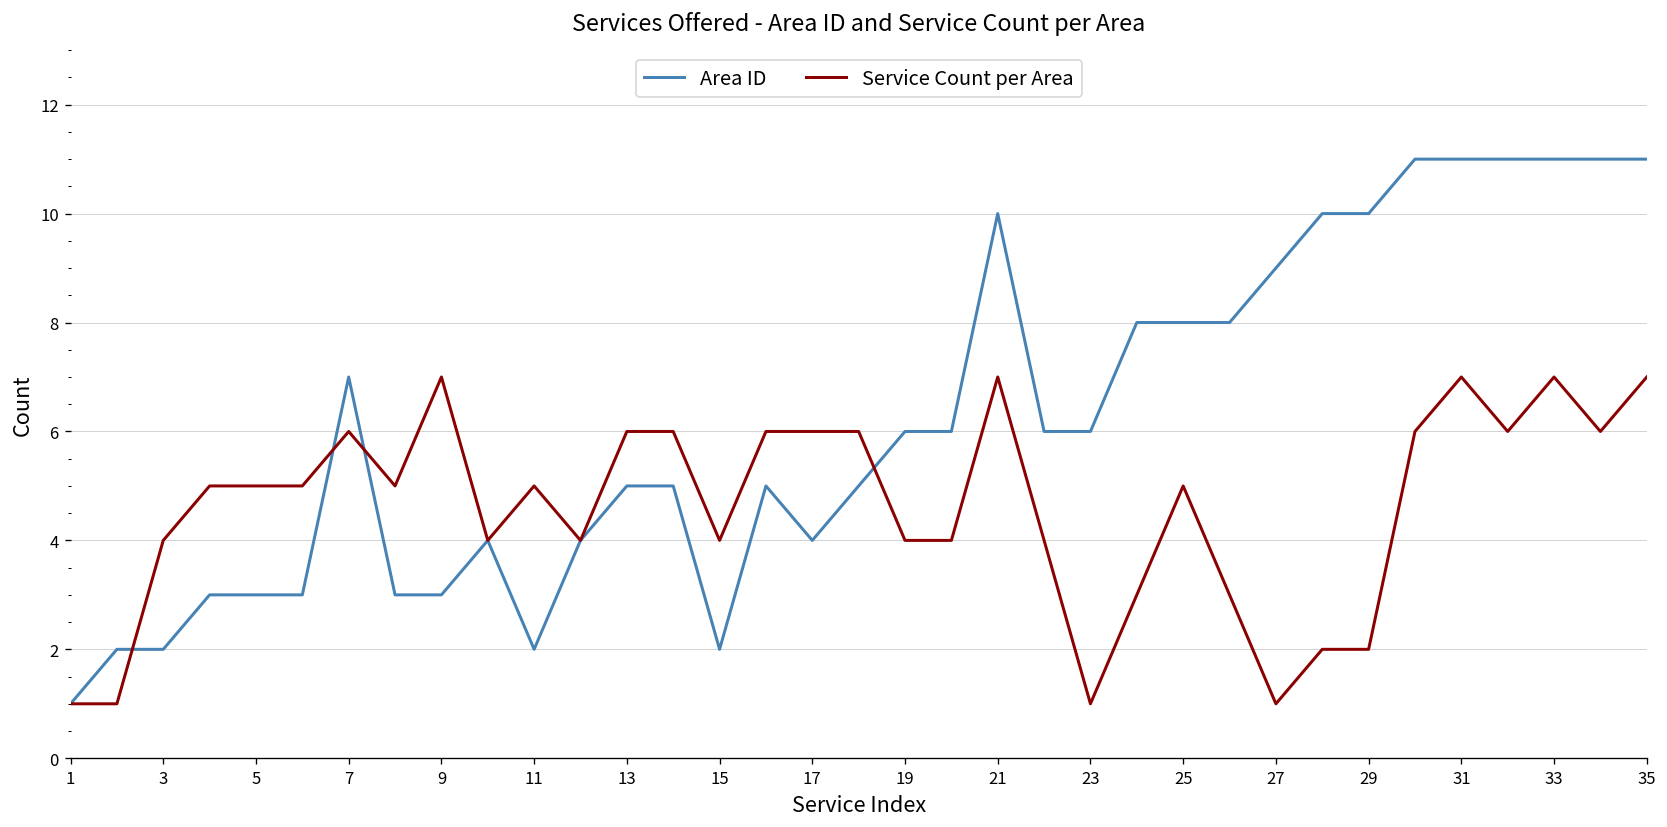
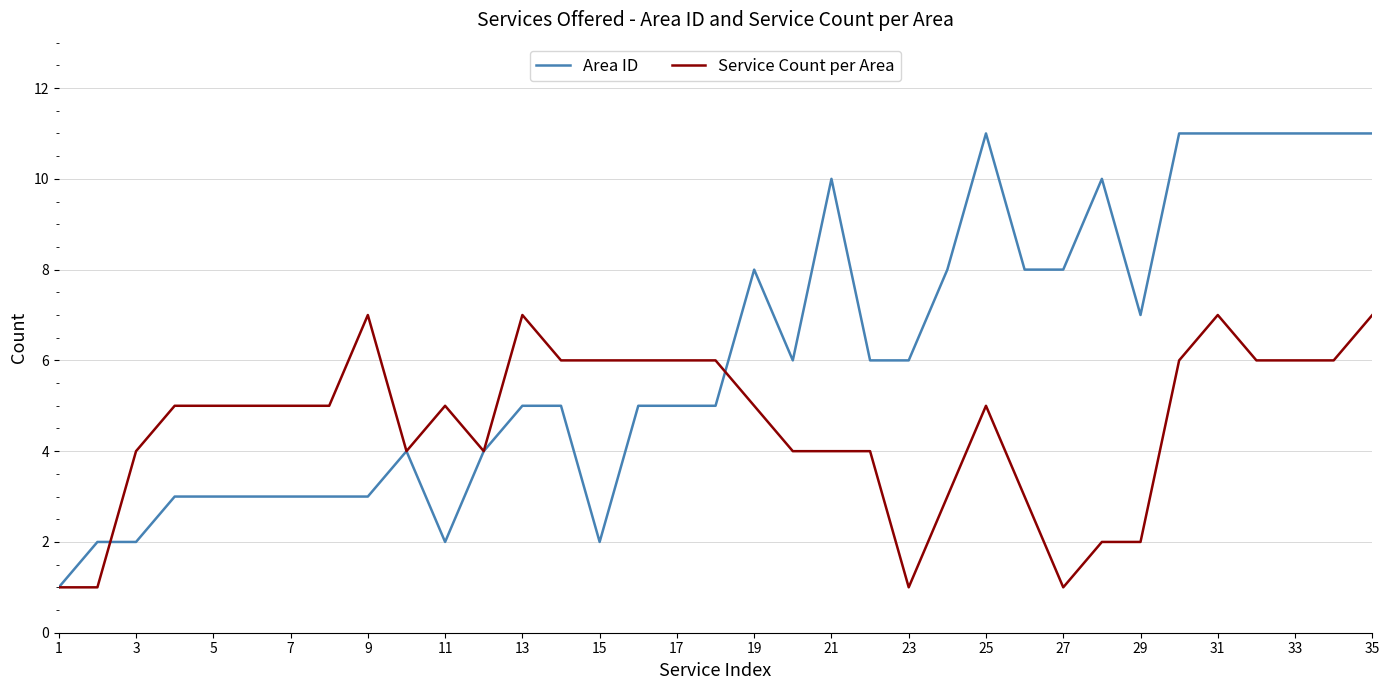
  {
    "Area ID": {
      "3": 2,
      "5": 3,
-     "7": 7,
+     "7": 3,
      "9": 3,
      "11": 2,
      "13": 5,
      "15": 2,
-     "17": 4,
-     "19": 6,
+     "17": 5,
+     "19": 8,
      "21": 10,
      "23": 6,
-     "25": 8,
-     "27": 9,
-     "29": 10,
+     "25": 11,
+     "27": 8,
+     "29": 7,
      "31": 11,
      "33": 11,
      "35": 11
    },
    "Service Count per Area": {
      "3": 4,
      "5": 5,
-     "7": 6,
+     "7": 5,
      "9": 7,
      "11": 5,
-     "13": 6,
-     "15": 4,
+     "13": 7,
+     "15": 6,
      "17": 6,
-     "19": 4,
-     "21": 7,
+     "19": 5,
+     "21": 4,
      "23": 1,
      "25": 5,
      "27": 1,
      "29": 2,
      "31": 7,
-     "33": 7,
+     "33": 6,
      "35": 7
    }
  }
